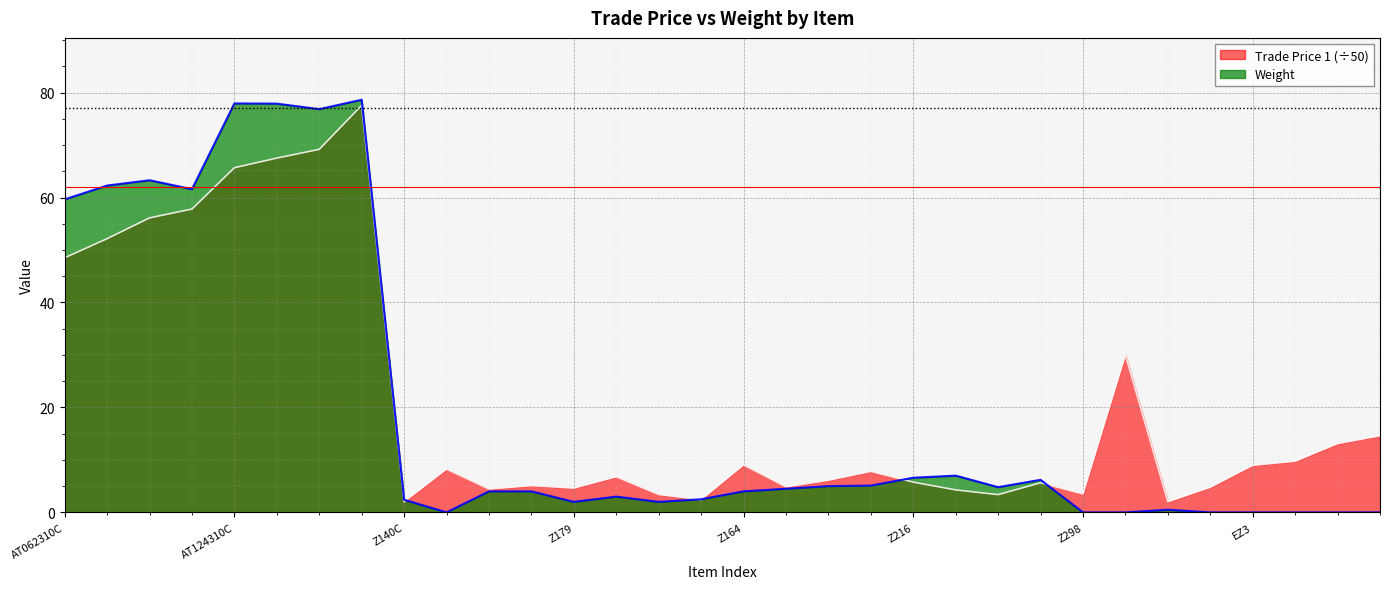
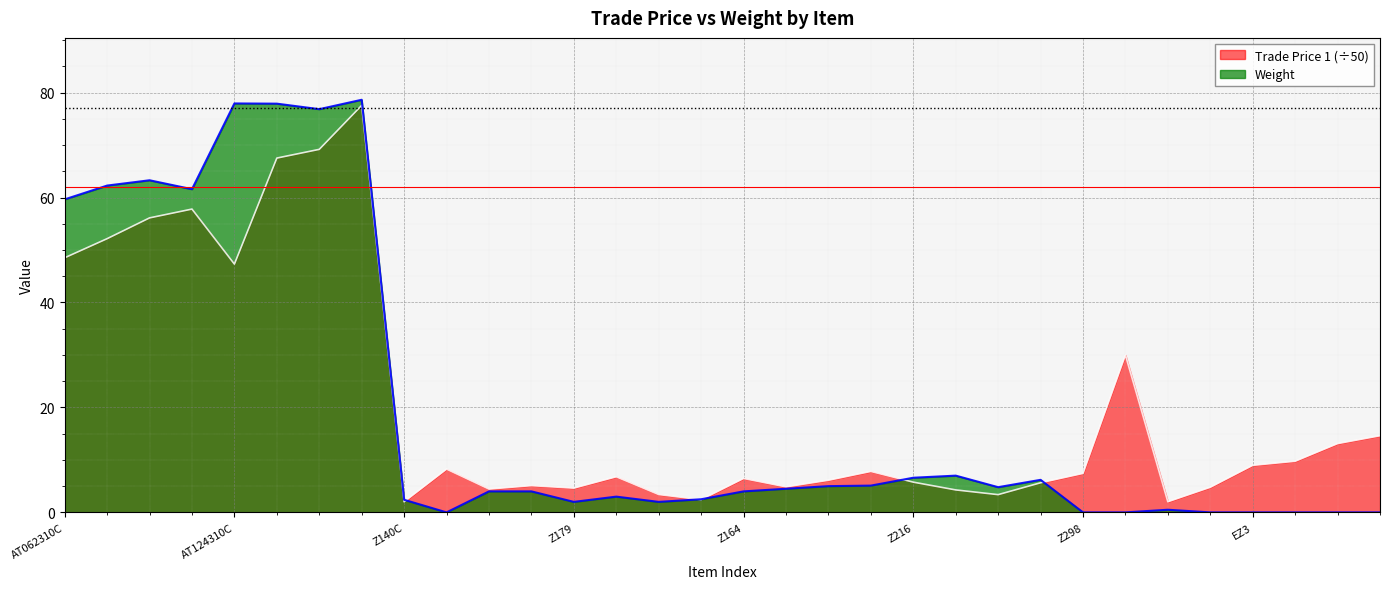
  {
    "Trade Price 1 (÷50)": {
      "AT062310C": 49,
-     "AT124310C": 66,
+     "AT124310C": 47,
      "Z179": 5,
-     "Z164": 9,
+     "Z164": 6,
      "Z216": 6,
-     "Z298": 4,
+     "Z298": 7,
      "EZ3": 9
    },
    "Weight": {
      "AT062310C": 60,
      "AT124310C": 78,
      "Z179": 2,
      "Z164": 4,
      "Z216": 7,
      "Z298": 0,
      "EZ3": 0
    }
  }
